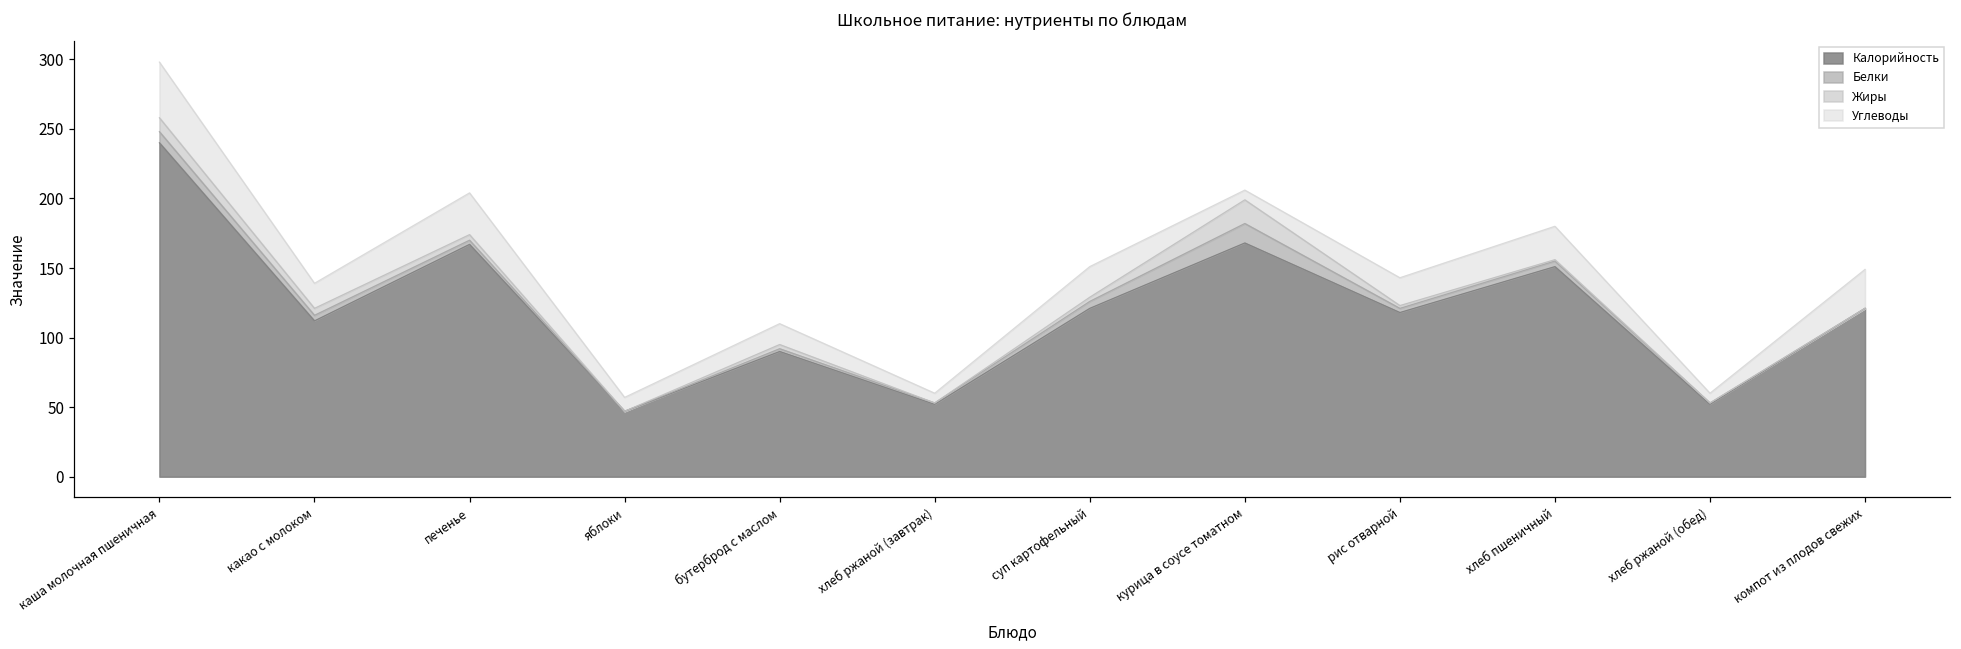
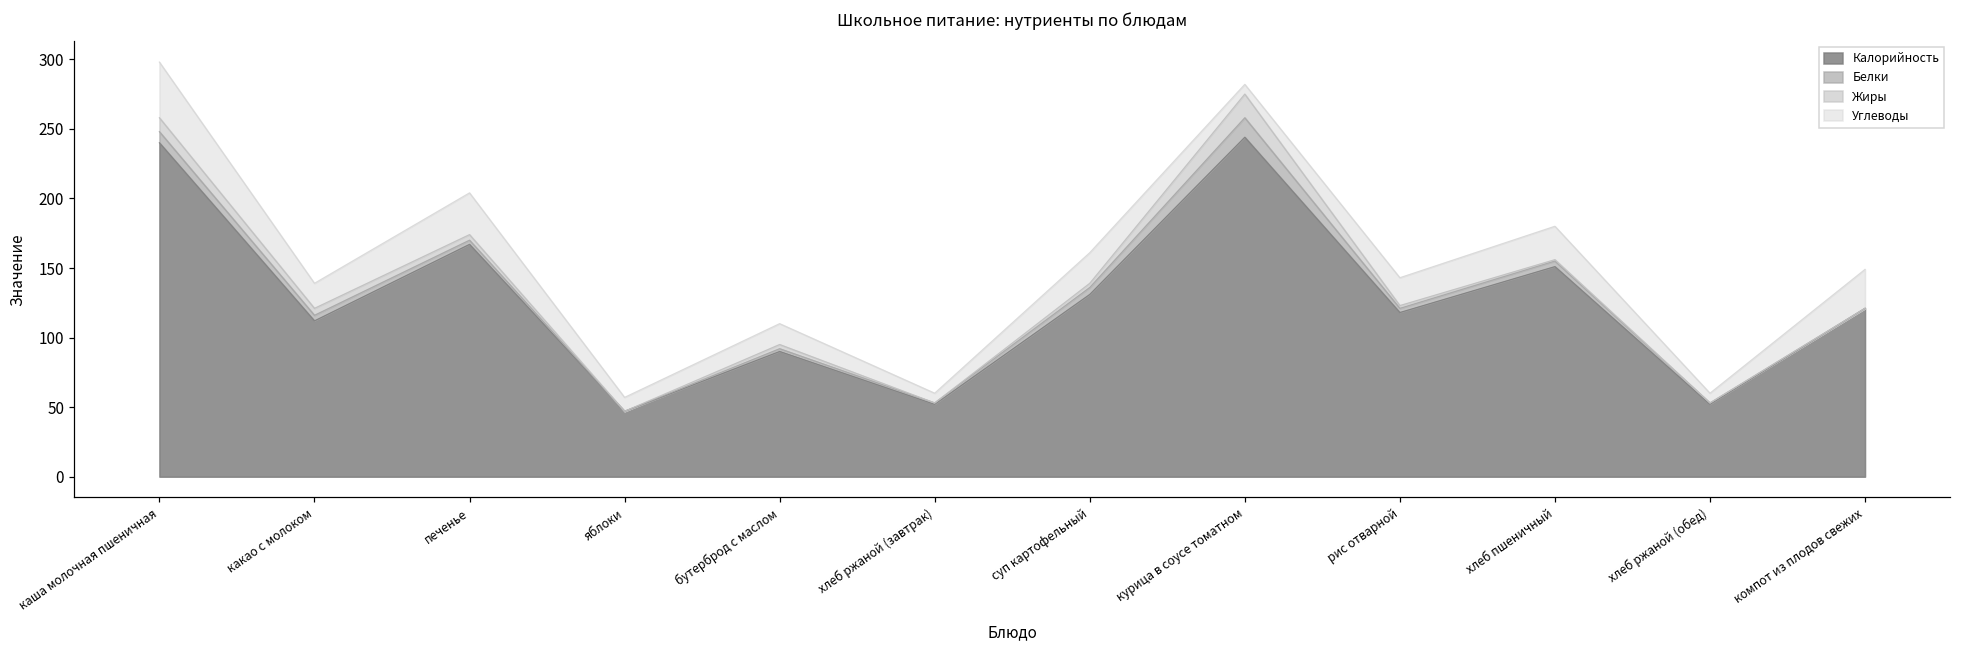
  {
    "Калорийность": {
      "каша молочная пшеничная": 240,
      "какао с молоком": 112,
      "печенье": 167,
-     "суп картофельный": 121,
-     "курица в соусе томатном": 168,
+     "суп картофельный": 131,
+     "курица в соусе томатном": 244,
      "рис отварной": 118,
      "хлеб пшеничный": 151
    }
  }
